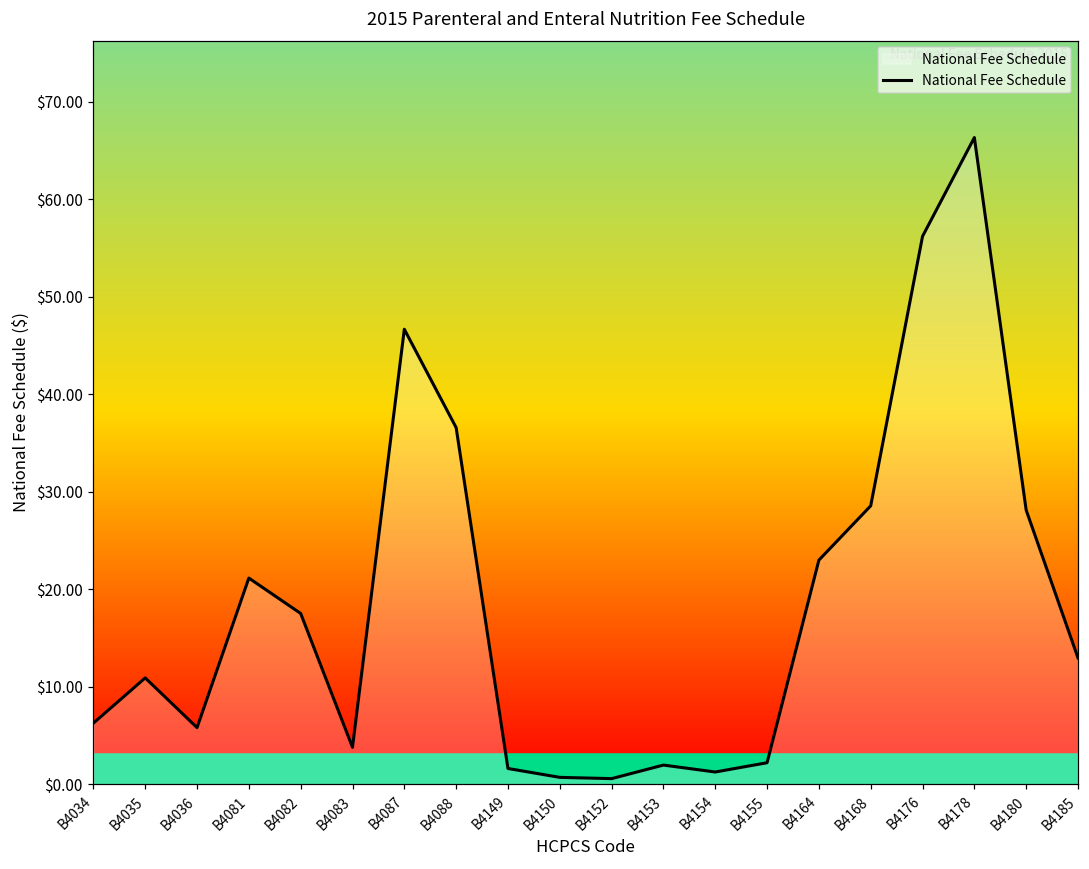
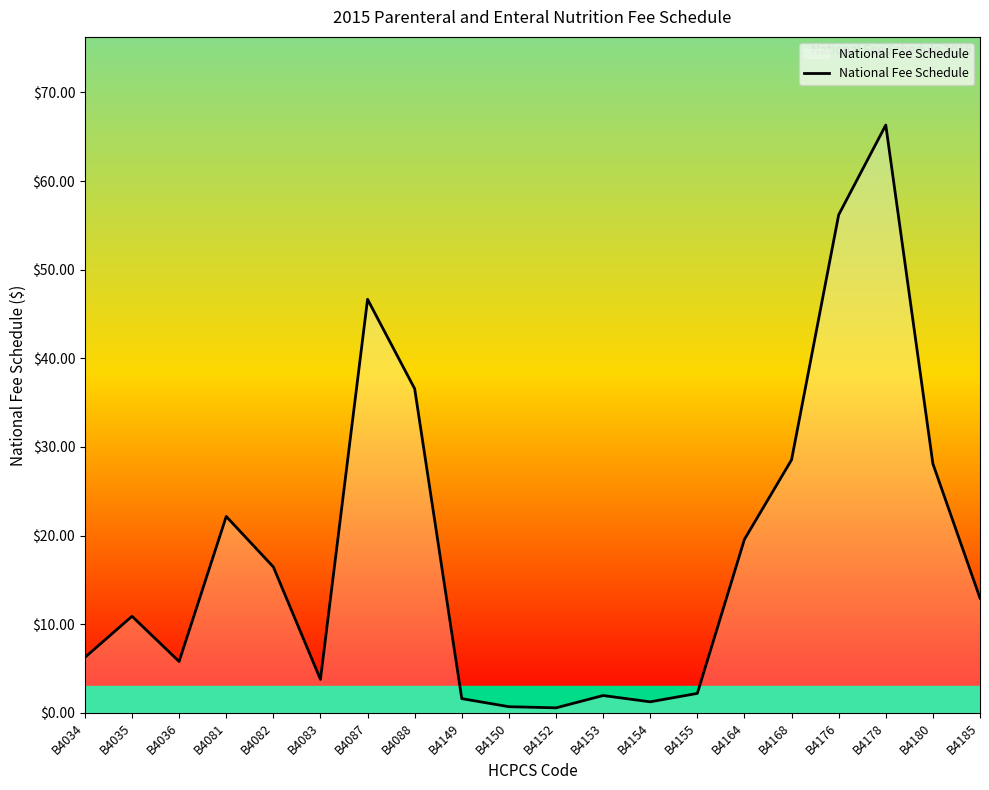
  {
    "B4034": "$6",
    "B4035": "$11",
    "B4036": "$6",
-   "B4081": "$21",
-   "B4082": "$18",
+   "B4081": "$22",
+   "B4082": "$16",
    "B4083": "$4",
    "B4087": "$47",
    "B4088": "$37",
-   "B4164": "$23",
+   "B4164": "$20",
    "B4168": "$29",
    "B4176": "$56",
    "B4178": "$66",
    "B4180": "$28",
    "B4185": "$13"
  }
